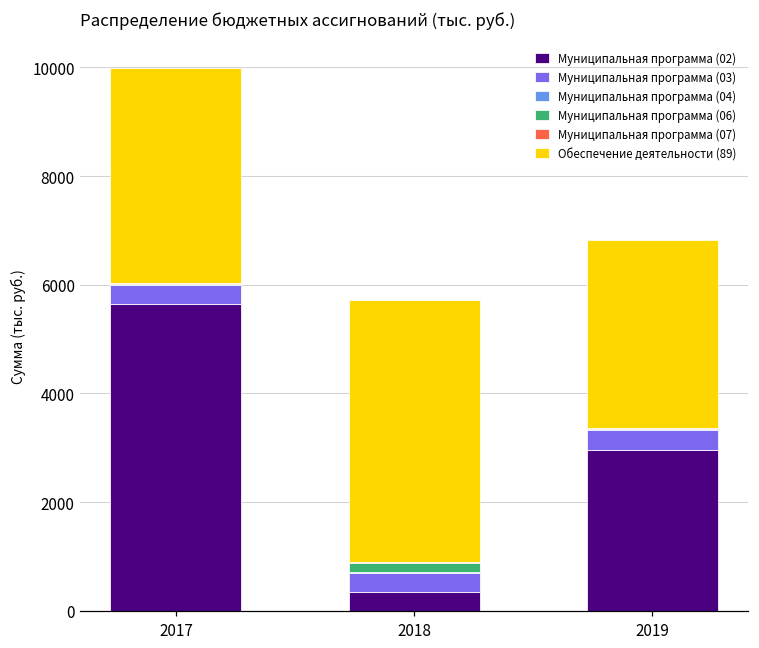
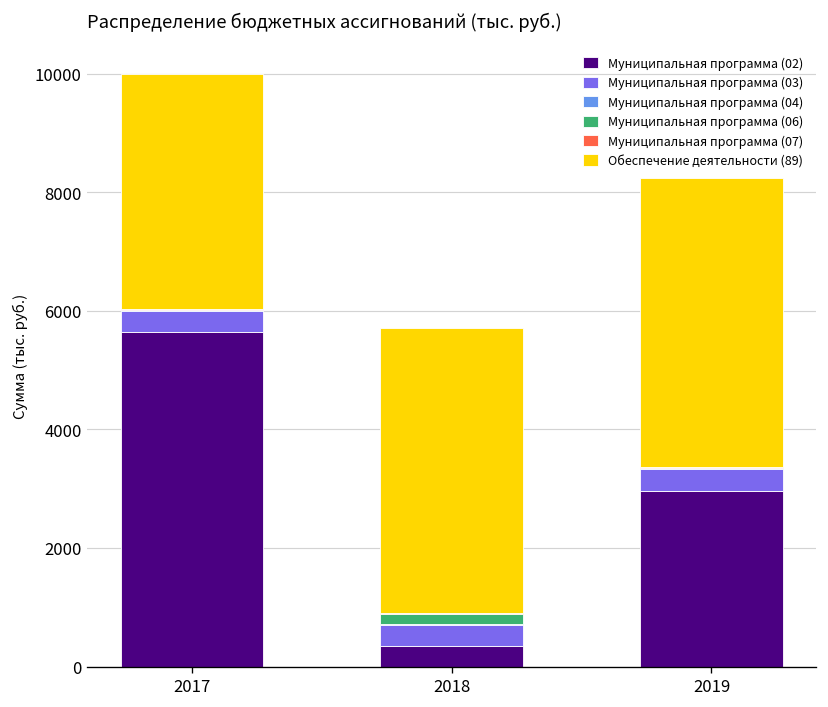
  {
    "Муниципальная программа (02)": {
      "2017": 5600,
      "2018": 400,
      "2019": 3000
    },
    "Муниципальная программа (06)": {
      "2018": 200
    },
    "Обеспечение деятельности (89)": {
      "2017": 4000,
      "2018": 4800,
-     "2019": 3500
+     "2019": 4900
    }
  }
